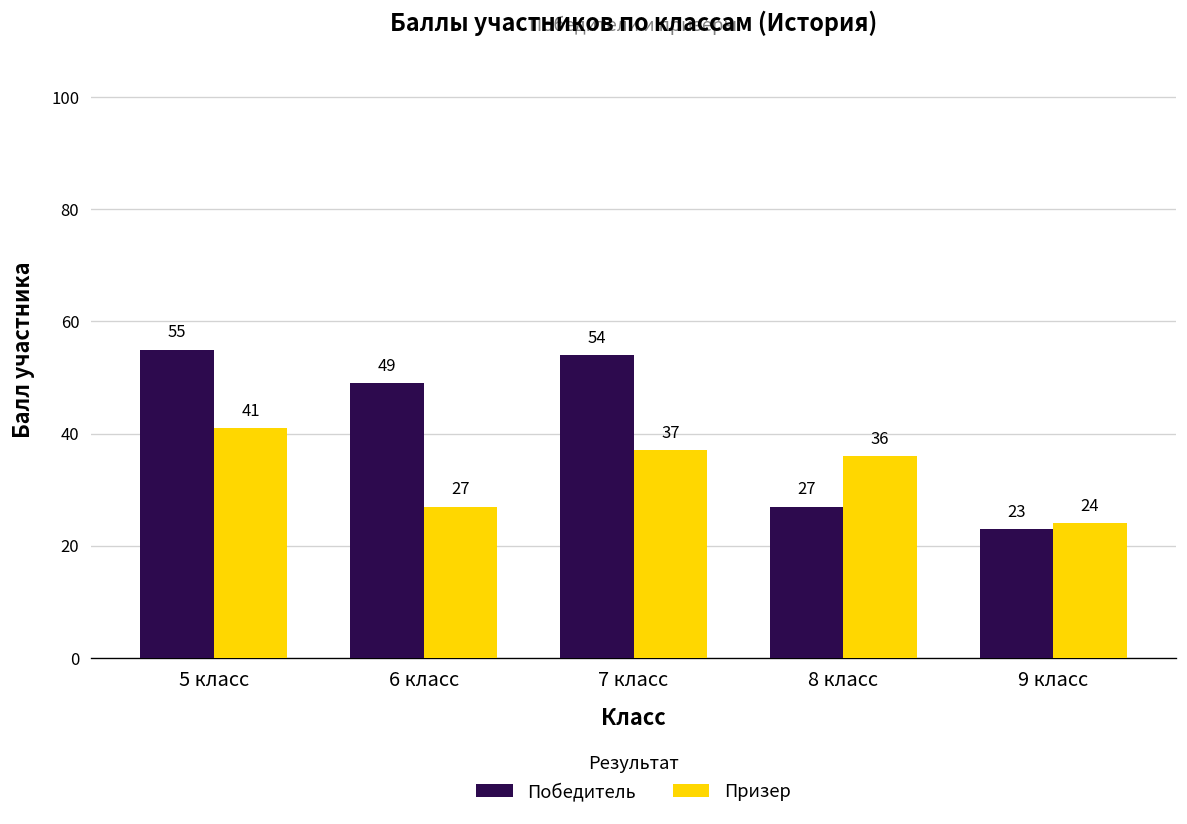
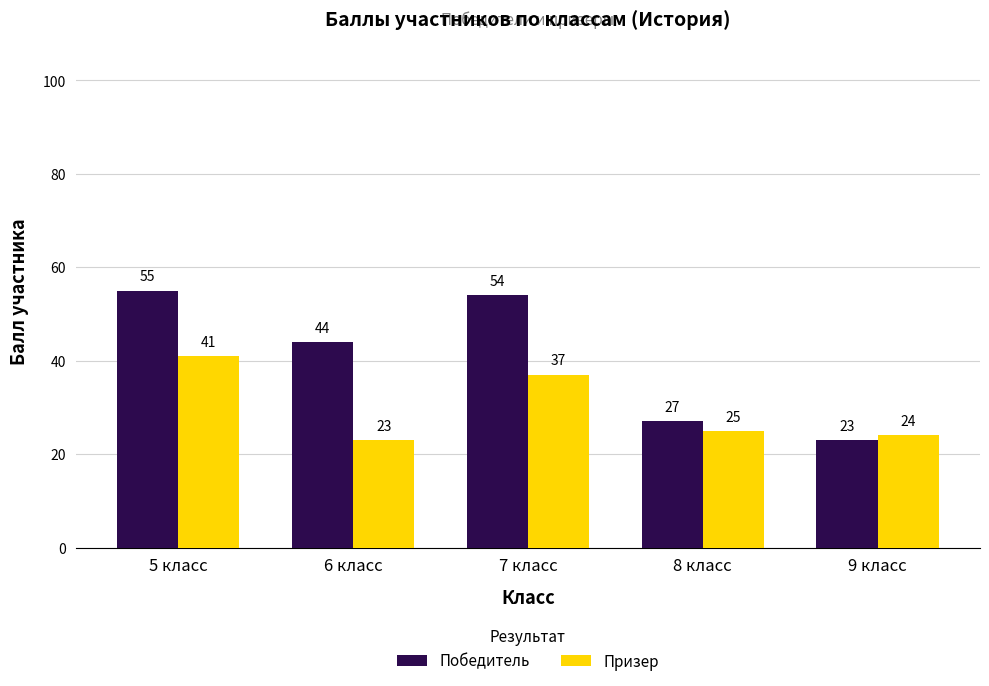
  {
    "Победитель": {
      "5 класс": 55,
-     "6 класс": 49,
+     "6 класс": 44,
      "7 класс": 54,
      "8 класс": 27,
      "9 класс": 23
    },
    "Призер": {
      "5 класс": 41,
-     "6 класс": 27,
+     "6 класс": 23,
      "7 класс": 37,
-     "8 класс": 36,
+     "8 класс": 25,
      "9 класс": 24
    }
  }
